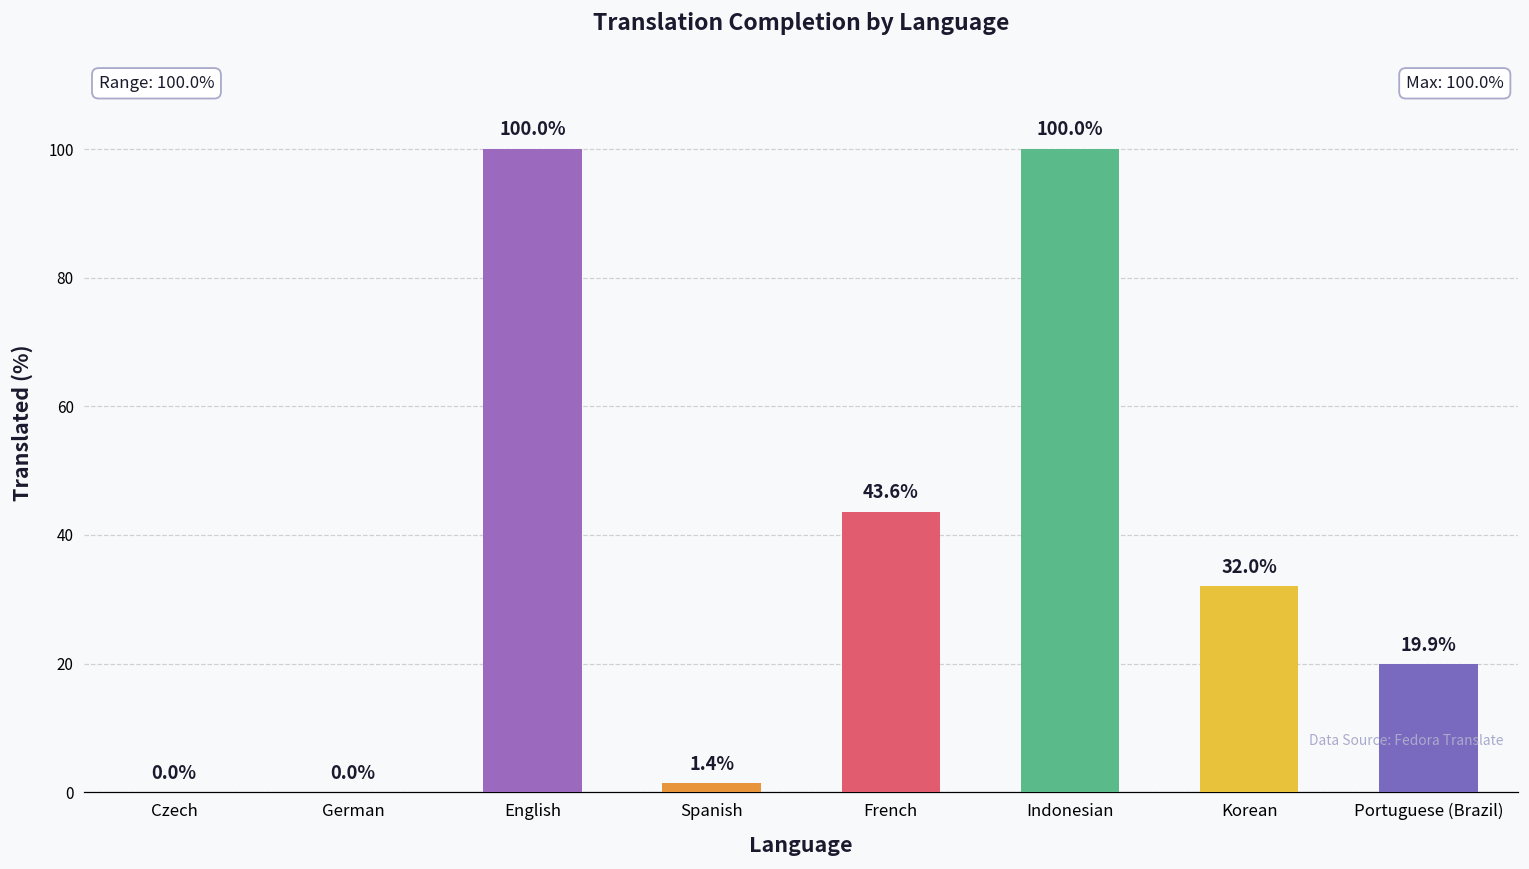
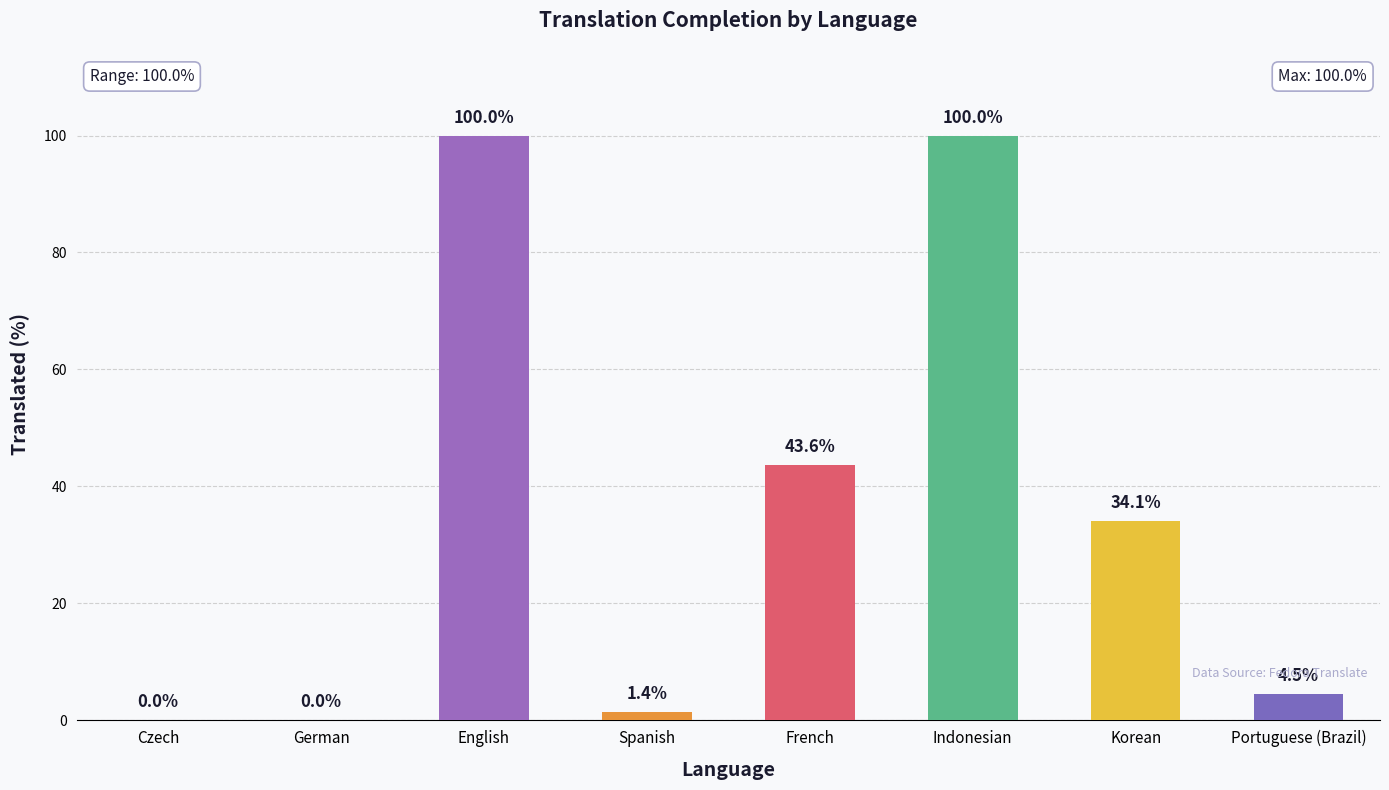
  {
    "Czech": "0.0%",
    "German": "0.0%",
    "English": "100.0%",
    "Spanish": "1.4%",
    "French": "43.6%",
    "Indonesian": "100.0%",
-   "Korean": "32.0%",
-   "Portuguese (Brazil)": "19.9%"
+   "Korean": "34.1%",
+   "Portuguese (Brazil)": "4.5%"
  }
